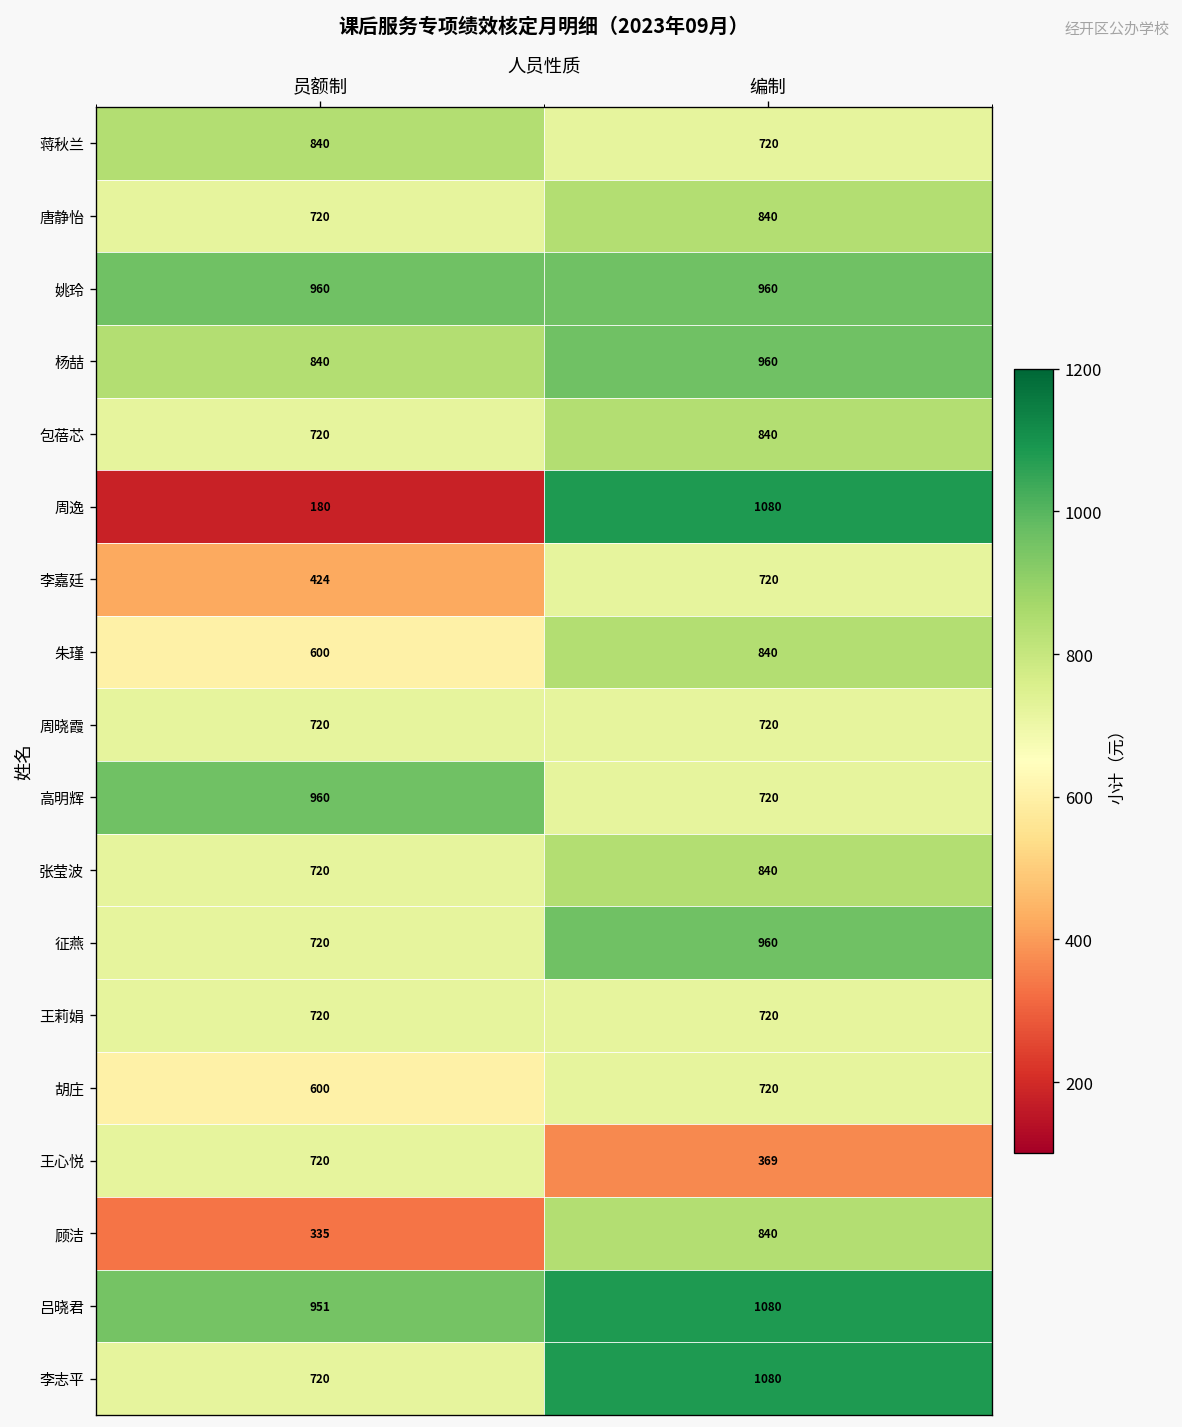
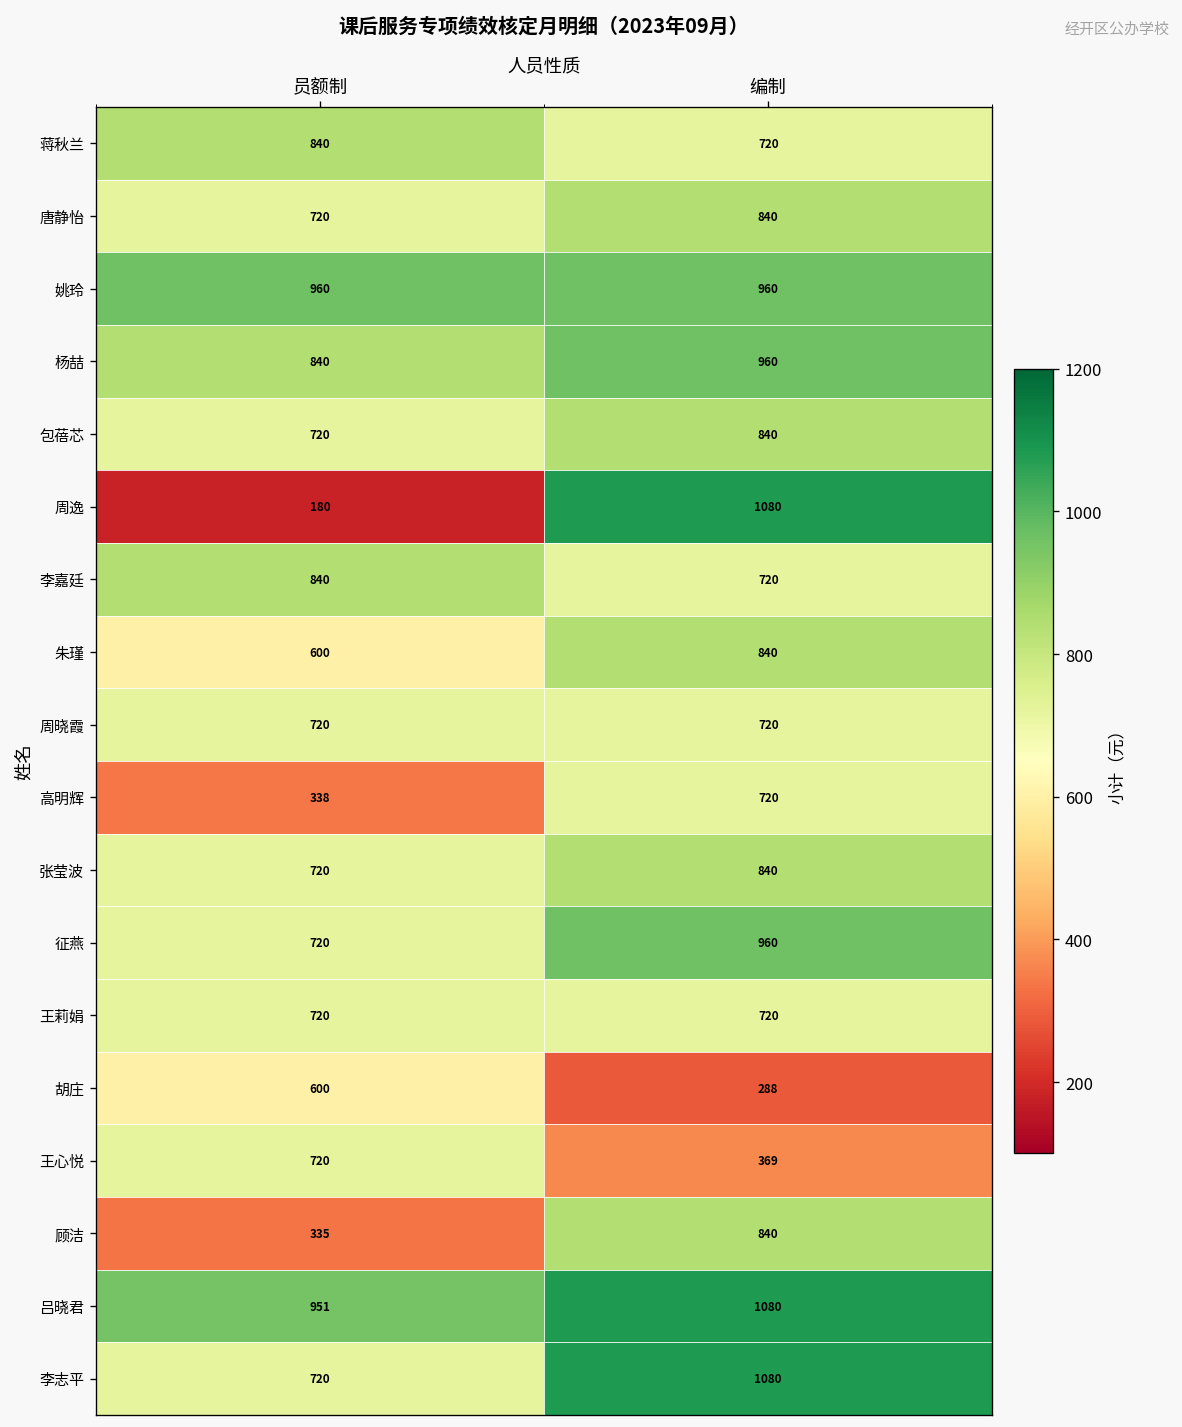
  {
    "蒋秋兰": {
      "员额制": 840,
      "编制": 720
    },
    "唐静怡": {
      "员额制": 720,
      "编制": 840
    },
    "姚玲": {
      "员额制": 960,
      "编制": 960
    },
    "杨喆": {
      "员额制": 840,
      "编制": 960
    },
    "包蓓芯": {
      "员额制": 720,
      "编制": 840
    },
    "周逸": {
      "员额制": 180,
      "编制": 1080
    },
    "李嘉廷": {
-     "员额制": 424,
+     "员额制": 840,
      "编制": 720
    },
    "朱瑾": {
      "员额制": 600,
      "编制": 840
    },
    "周晓霞": {
      "员额制": 720,
      "编制": 720
    },
    "高明辉": {
-     "员额制": 960,
+     "员额制": 338,
      "编制": 720
    },
    "张莹波": {
      "员额制": 720,
      "编制": 840
    },
    "征燕": {
      "员额制": 720,
      "编制": 960
    },
    "王莉娟": {
      "员额制": 720,
      "编制": 720
    },
    "胡庄": {
      "员额制": 600,
-     "编制": 720
+     "编制": 288
    },
    "王心悦": {
      "员额制": 720,
      "编制": 369
    },
    "顾洁": {
      "员额制": 335,
      "编制": 840
    },
    "吕晓君": {
      "员额制": 951,
      "编制": 1080
    },
    "李志平": {
      "员额制": 720,
      "编制": 1080
    }
  }
